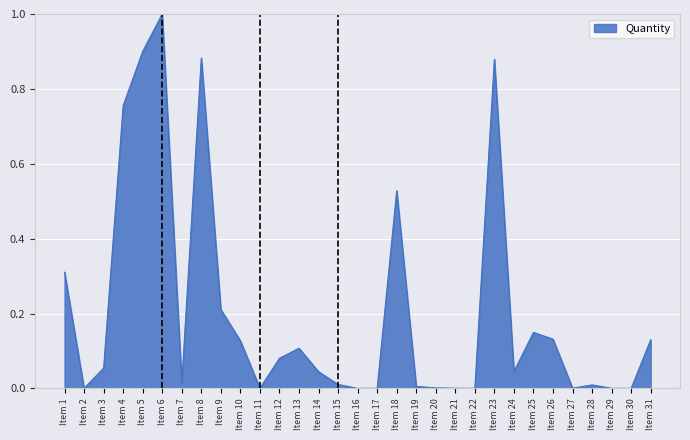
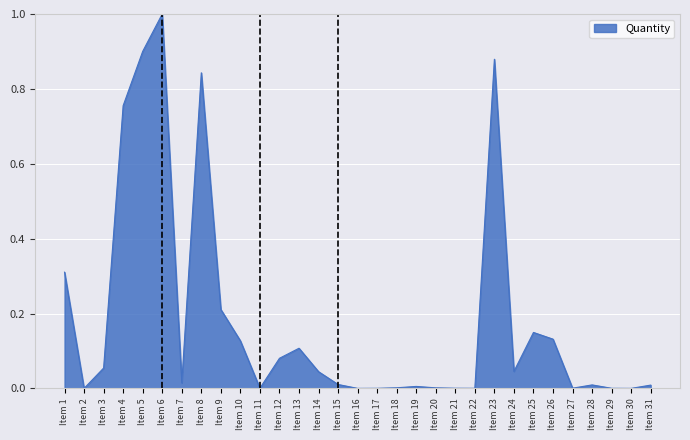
  {
    "Item 1": 0.31,
    "Item 2": 0.00,
    "Item 3": 0.05,
    "Item 4": 0.76,
    "Item 5": 0.90,
    "Item 6": 1.00,
    "Item 7": 0.01,
-   "Item 8": 0.88,
+   "Item 8": 0.84,
    "Item 9": 0.21,
    "Item 10": 0.13,
    "Item 11": 0.00,
    "Item 12": 0.08,
    "Item 13": 0.11,
    "Item 14": 0.04,
    "Item 15": 0.01,
    "Item 16": 0.00,
    "Item 17": 0.00,
-   "Item 18": 0.53,
+   "Item 18": 0.00,
    "Item 19": 0.01,
    "Item 20": 0.00,
    "Item 21": 0.00,
    "Item 22": 0.00,
    "Item 23": 0.88,
    "Item 24": 0.05,
    "Item 25": 0.15,
    "Item 26": 0.13,
    "Item 27": 0.00,
    "Item 28": 0.01,
    "Item 29": 0.00,
    "Item 30": 0.00,
-   "Item 31": 0.13
+   "Item 31": 0.01
  }
